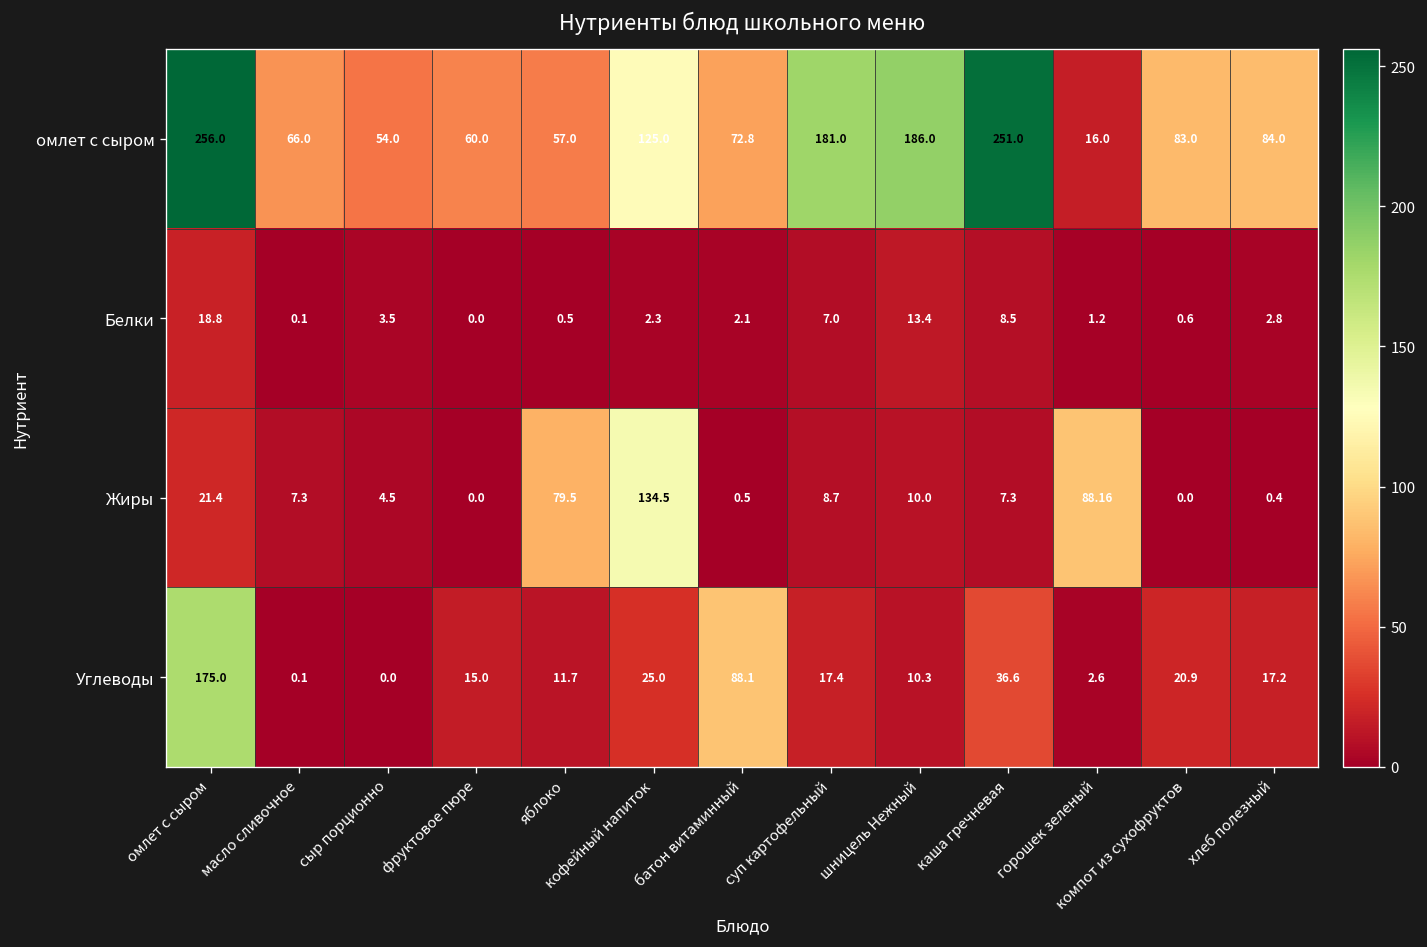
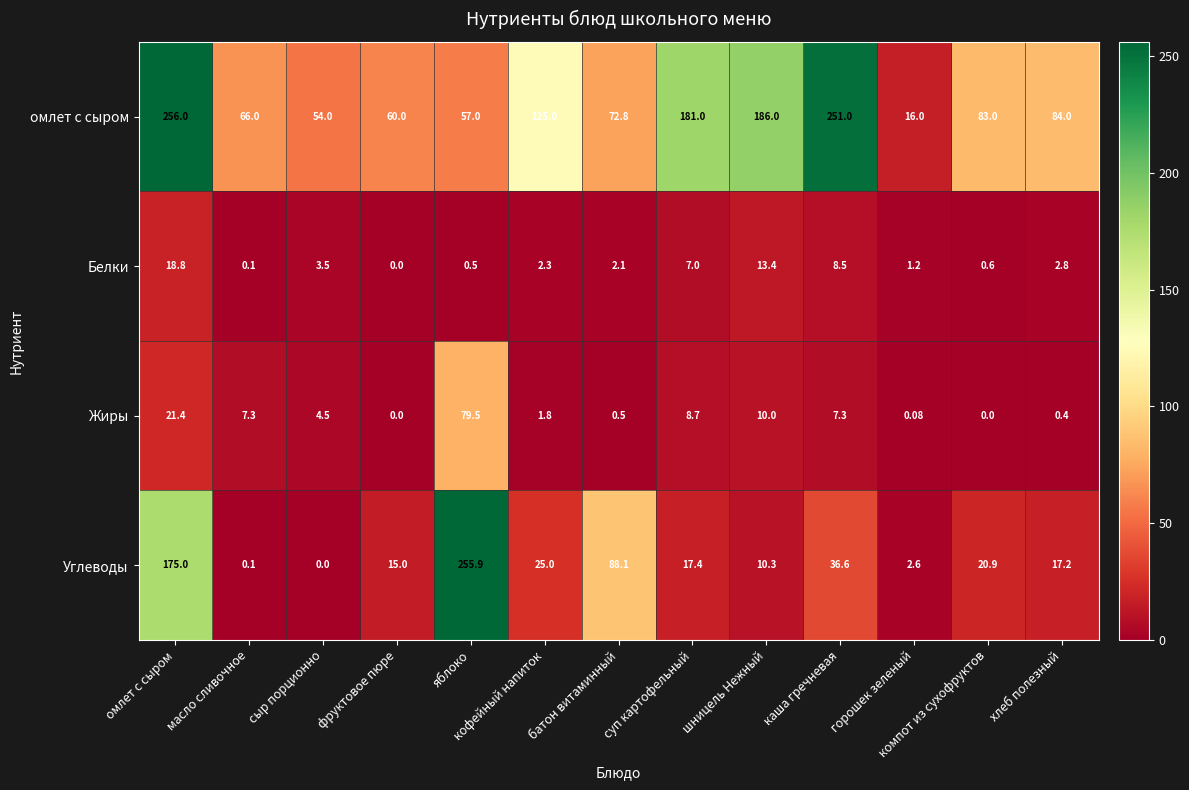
  {
    "омлет с сыром": {
      "омлет с сыром": 256.0,
      "масло сливочное": 66.0,
      "сыр порционно": 54.0,
      "фруктовое пюре": 60.0,
      "яблоко": 57.0,
      "кофейный напиток": 125.0,
      "батон витаминный": 72.8,
      "суп картофельный": 181.0,
      "шницель Нежный": 186.0,
      "каша гречневая": 251.0,
      "горошек зеленый": 16.0,
      "компот из сухофруктов": 83.0,
      "хлеб полезный": 84.0
    },
    "Белки": {
      "омлет с сыром": 18.8,
      "масло сливочное": 0.1,
      "сыр порционно": 3.5,
      "фруктовое пюре": 0.0,
      "яблоко": 0.5,
      "кофейный напиток": 2.3,
      "батон витаминный": 2.1,
      "суп картофельный": 7.0,
      "шницель Нежный": 13.4,
      "каша гречневая": 8.5,
      "горошек зеленый": 1.2,
      "компот из сухофруктов": 0.6,
      "хлеб полезный": 2.8
    },
    "Жиры": {
      "омлет с сыром": 21.4,
      "масло сливочное": 7.3,
      "сыр порционно": 4.5,
      "фруктовое пюре": 0.0,
      "яблоко": 79.5,
-     "кофейный напиток": 134.5,
+     "кофейный напиток": 1.8,
      "батон витаминный": 0.5,
      "суп картофельный": 8.7,
      "шницель Нежный": 10.0,
      "каша гречневая": 7.3,
-     "горошек зеленый": 88.16,
+     "горошек зеленый": 0.08,
      "компот из сухофруктов": 0.0,
      "хлеб полезный": 0.4
    },
    "Углеводы": {
      "омлет с сыром": 175.0,
      "масло сливочное": 0.1,
      "сыр порционно": 0.0,
      "фруктовое пюре": 15.0,
-     "яблоко": 11.7,
+     "яблоко": 255.9,
      "кофейный напиток": 25.0,
      "батон витаминный": 88.1,
      "суп картофельный": 17.4,
      "шницель Нежный": 10.3,
      "каша гречневая": 36.6,
      "горошек зеленый": 2.6,
      "компот из сухофруктов": 20.9,
      "хлеб полезный": 17.2
    }
  }
